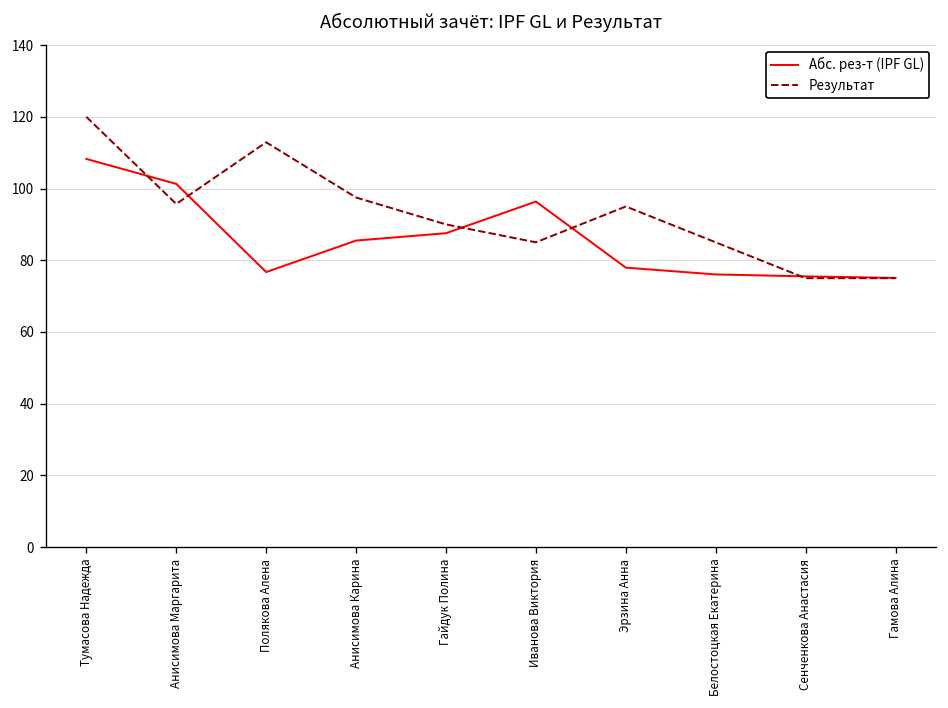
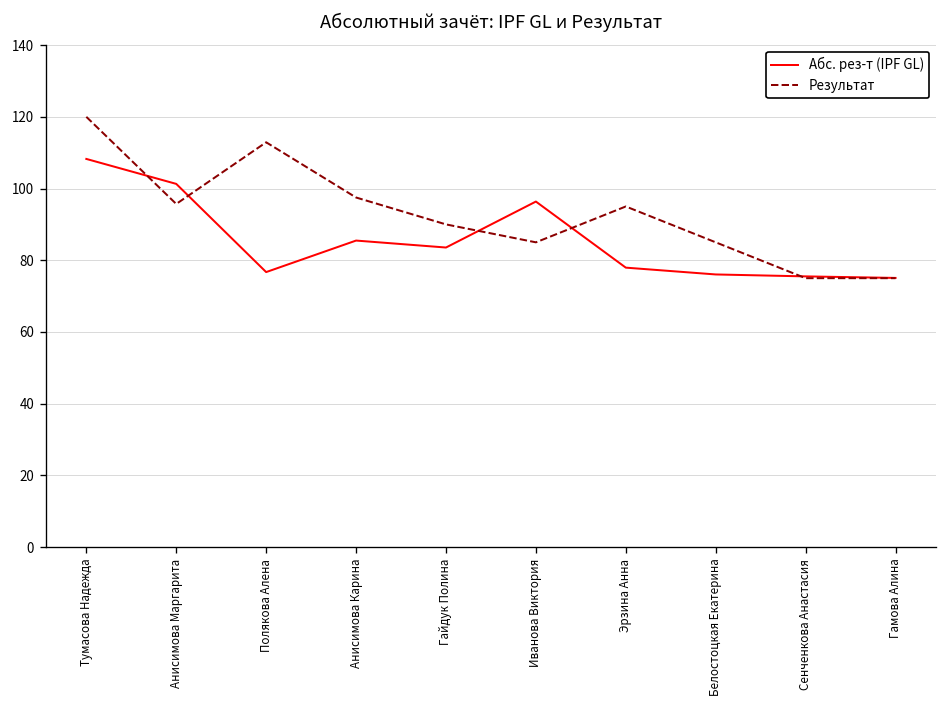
  {
    "Абс. рез-т (IPF GL)": {
      "Тумасова Надежда": 108,
      "Анисимова Маргарита": 101,
      "Полякова Алена": 77,
      "Анисимова Карина": 85,
-     "Гайдук Полина": 88,
+     "Гайдук Полина": 84,
      "Иванова Виктория": 96,
      "Эрзина Анна": 78,
      "Белостоцкая Екатерина": 76
    },
    "Результат": {
      "Тумасова Надежда": 120,
      "Анисимова Маргарита": 96,
      "Полякова Алена": 113,
      "Анисимова Карина": 98,
      "Гайдук Полина": 90,
      "Иванова Виктория": 85,
      "Эрзина Анна": 95,
      "Белостоцкая Екатерина": 85
    }
  }
